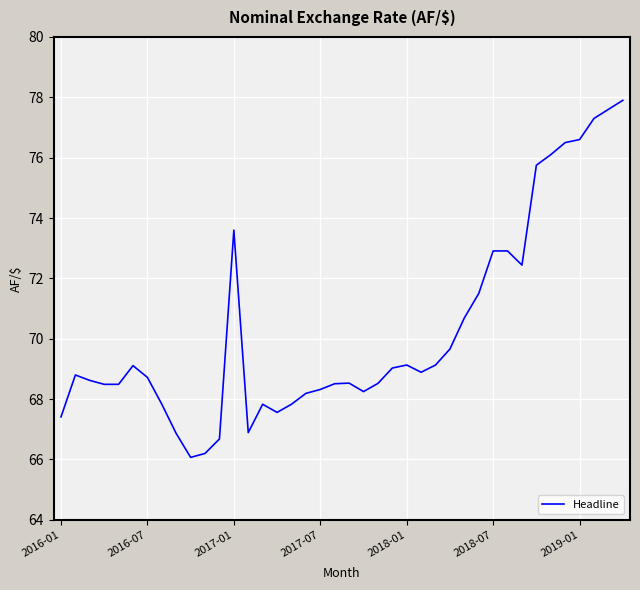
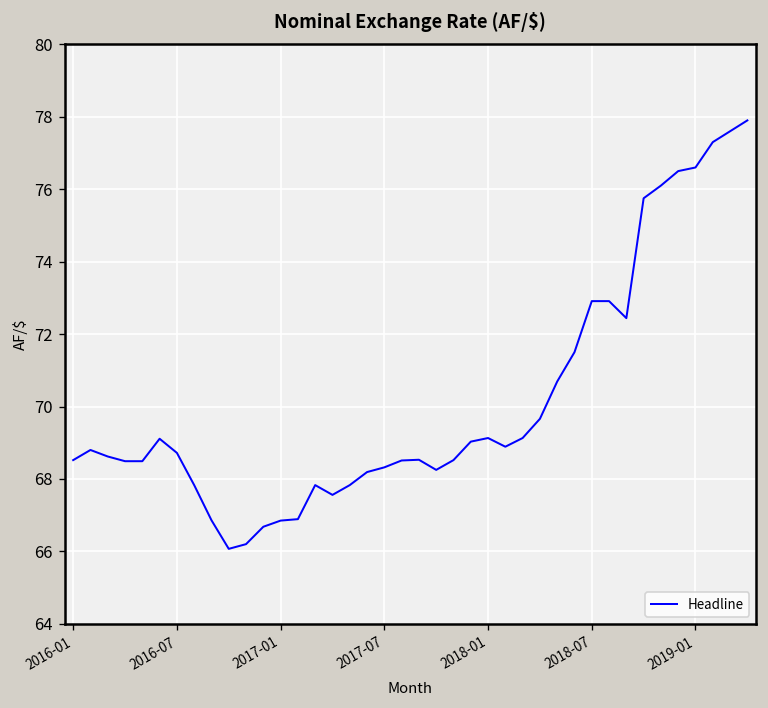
  {
-   "2016-01": 67.4,
+   "2016-01": 68.5,
    "2016-07": 68.7,
-   "2017-01": 73.6,
+   "2017-01": 66.9,
    "2017-07": 68.3,
    "2018-01": 69.1,
    "2018-07": 72.9,
    "2019-01": 76.6
  }
